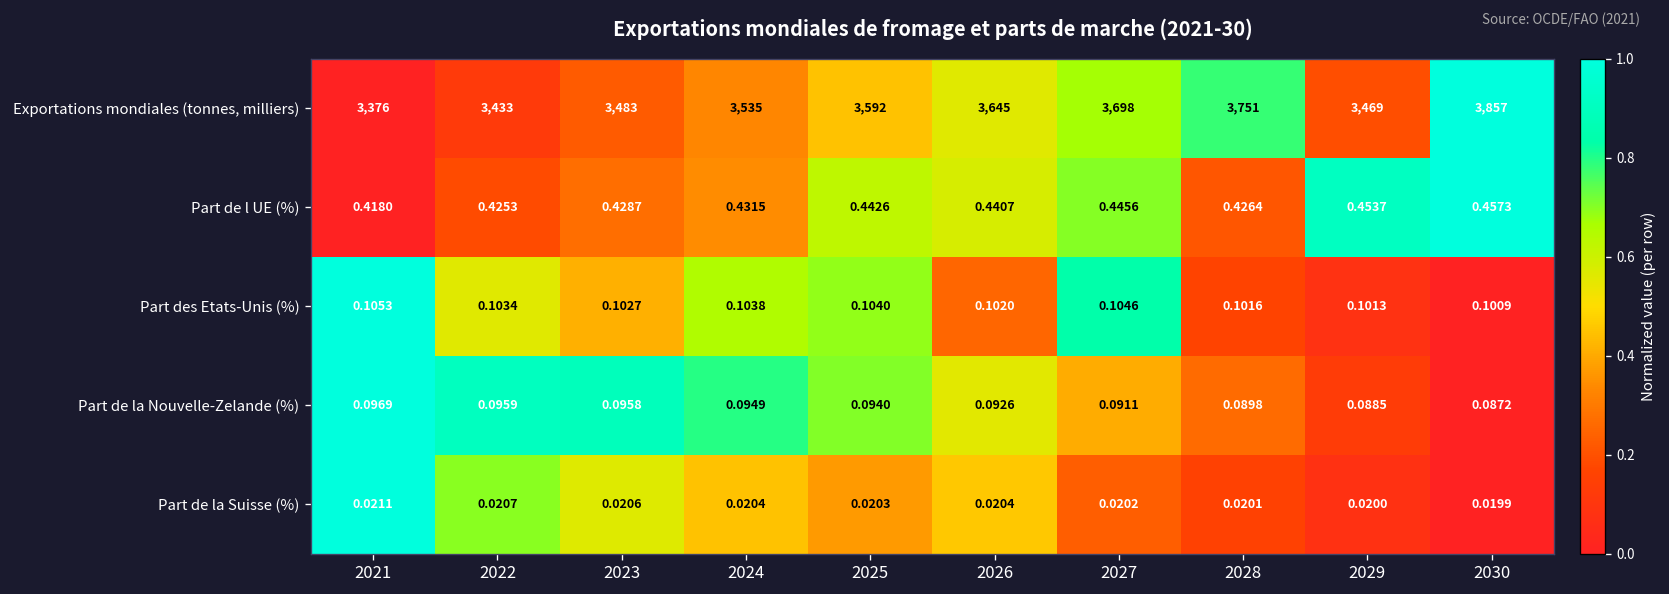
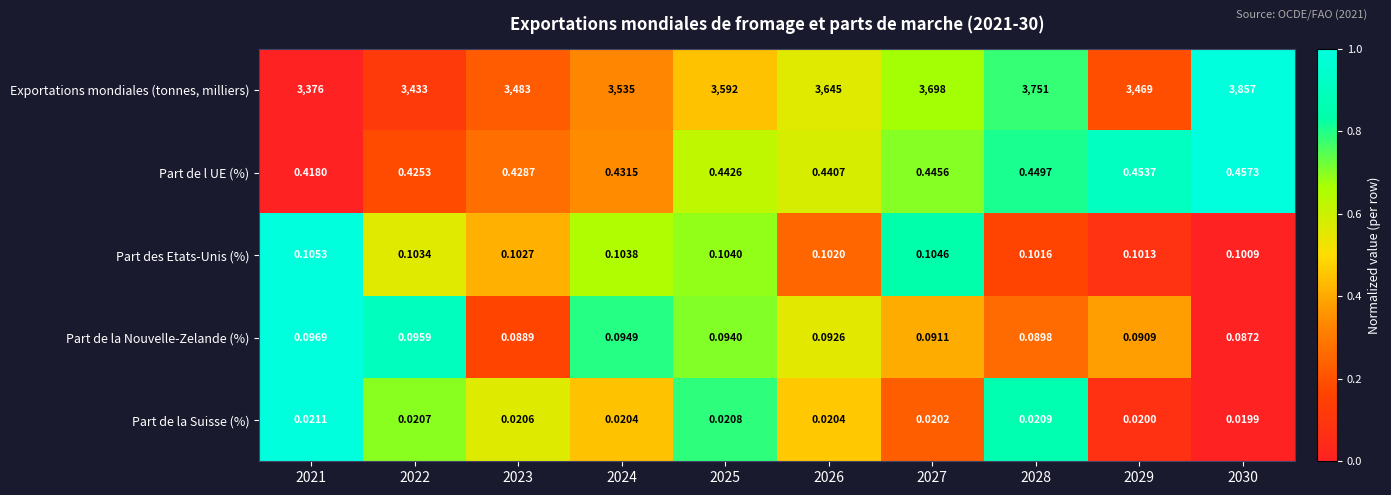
  {
    "Exportations mondiales (tonnes, milliers)": {
      "2021": "3,376",
      "2022": "3,433",
      "2023": "3,483",
      "2024": "3,535",
      "2025": "3,592",
      "2026": "3,645",
      "2027": "3,698",
      "2028": "3,751",
      "2029": "3,469",
      "2030": "3,857"
    },
    "Part de l UE (%)": {
      "2021": "0.4180",
      "2022": "0.4253",
      "2023": "0.4287",
      "2024": "0.4315",
      "2025": "0.4426",
      "2026": "0.4407",
      "2027": "0.4456",
-     "2028": "0.4264",
+     "2028": "0.4497",
      "2029": "0.4537",
      "2030": "0.4573"
    },
    "Part des Etats-Unis (%)": {
      "2021": "0.1053",
      "2022": "0.1034",
      "2023": "0.1027",
      "2024": "0.1038",
      "2025": "0.1040",
      "2026": "0.1020",
      "2027": "0.1046",
      "2028": "0.1016",
      "2029": "0.1013",
      "2030": "0.1009"
    },
    "Part de la Nouvelle-Zelande (%)": {
      "2021": "0.0969",
      "2022": "0.0959",
-     "2023": "0.0958",
+     "2023": "0.0889",
      "2024": "0.0949",
      "2025": "0.0940",
      "2026": "0.0926",
      "2027": "0.0911",
      "2028": "0.0898",
-     "2029": "0.0885",
+     "2029": "0.0909",
      "2030": "0.0872"
    },
    "Part de la Suisse (%)": {
      "2021": "0.0211",
      "2022": "0.0207",
      "2023": "0.0206",
      "2024": "0.0204",
-     "2025": "0.0203",
+     "2025": "0.0208",
      "2026": "0.0204",
      "2027": "0.0202",
-     "2028": "0.0201",
+     "2028": "0.0209",
      "2029": "0.0200",
      "2030": "0.0199"
    }
  }
